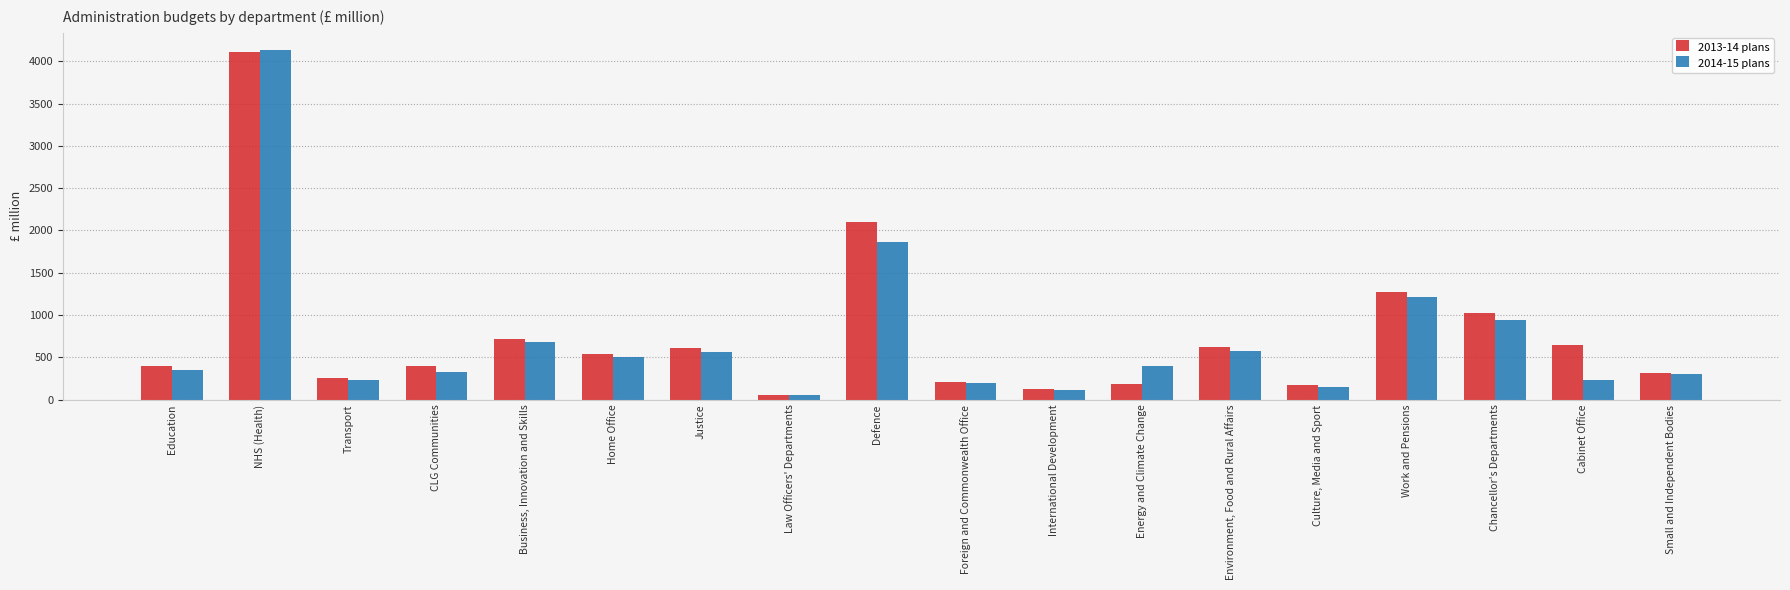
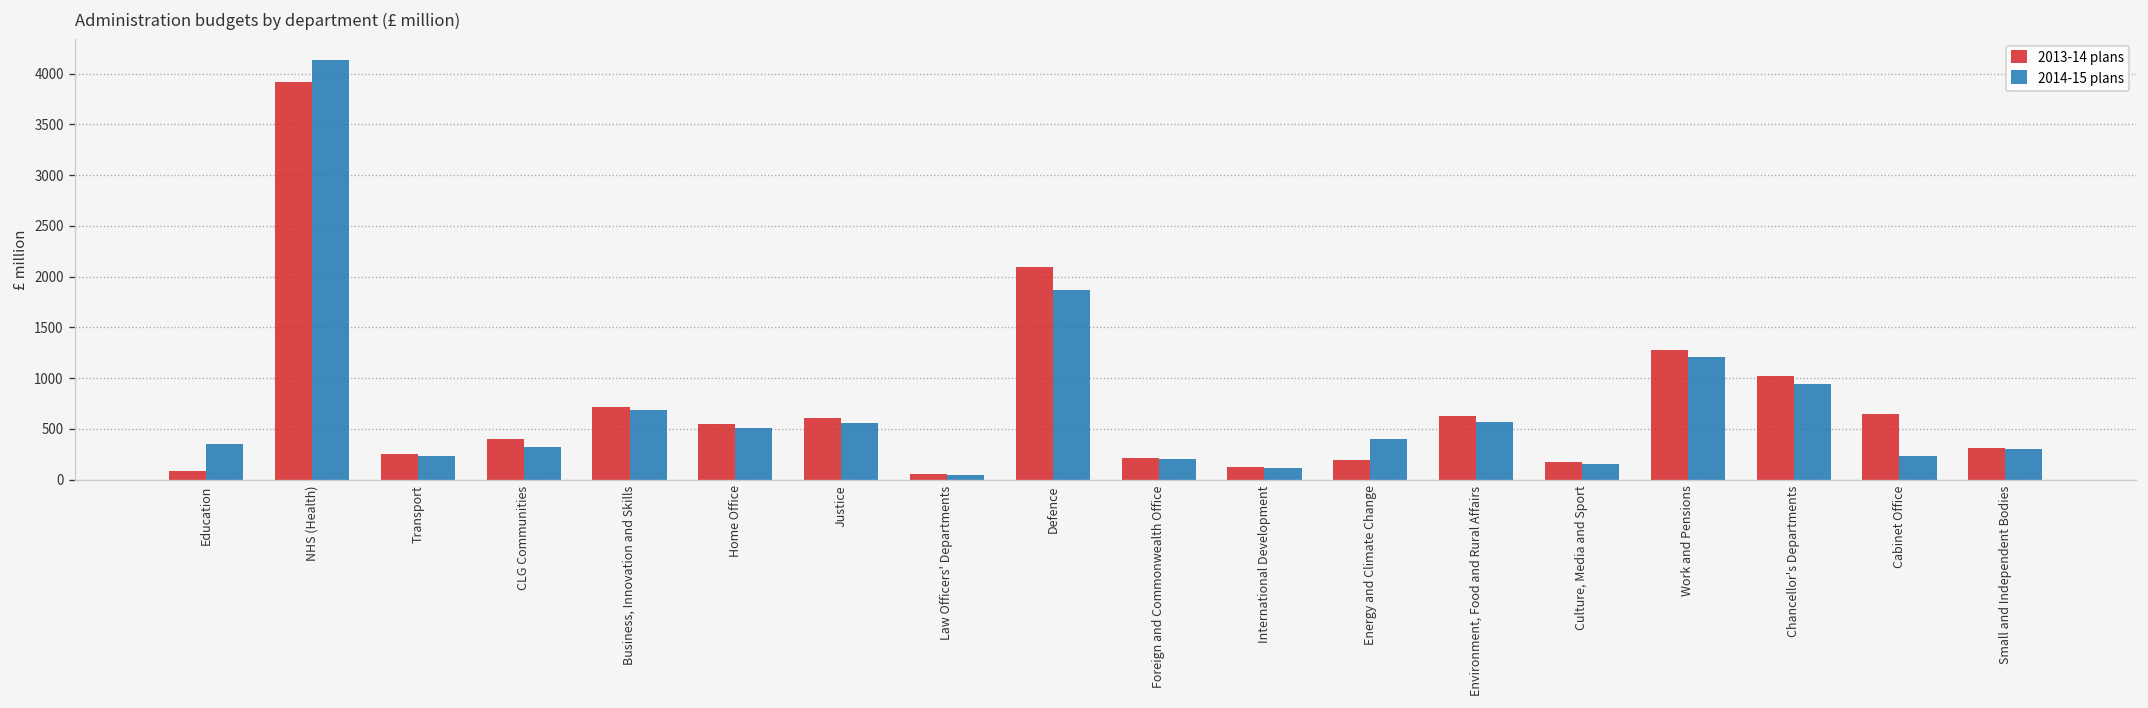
  {
    "2013-14 plans": {
-     "Education": 400,
-     "NHS (Health)": 4100,
+     "Education": 100,
+     "NHS (Health)": 3900,
      "Transport": 300,
      "CLG Communities": 400,
      "Business, Innovation and Skills": 700,
      "Home Office": 500,
      "Justice": 600,
      "Law Officers' Departments": 100,
      "Defence": 2100,
      "Foreign and Commonwealth Office": 200,
      "International Development": 100,
      "Energy and Climate Change": 200,
      "Environment, Food and Rural Affairs": 600,
      "Culture, Media and Sport": 200,
      "Work and Pensions": 1300,
      "Chancellor's Departments": 1000,
      "Cabinet Office": 600,
      "Small and Independent Bodies": 300
    },
    "2014-15 plans": {
      "Education": 400,
      "NHS (Health)": 4100,
      "Transport": 200,
      "CLG Communities": 300,
      "Business, Innovation and Skills": 700,
      "Home Office": 500,
      "Justice": 600,
      "Law Officers' Departments": 0,
      "Defence": 1900,
      "Foreign and Commonwealth Office": 200,
      "International Development": 100,
      "Energy and Climate Change": 400,
      "Environment, Food and Rural Affairs": 600,
      "Culture, Media and Sport": 200,
      "Work and Pensions": 1200,
      "Chancellor's Departments": 900,
      "Cabinet Office": 200,
      "Small and Independent Bodies": 300
    }
  }
